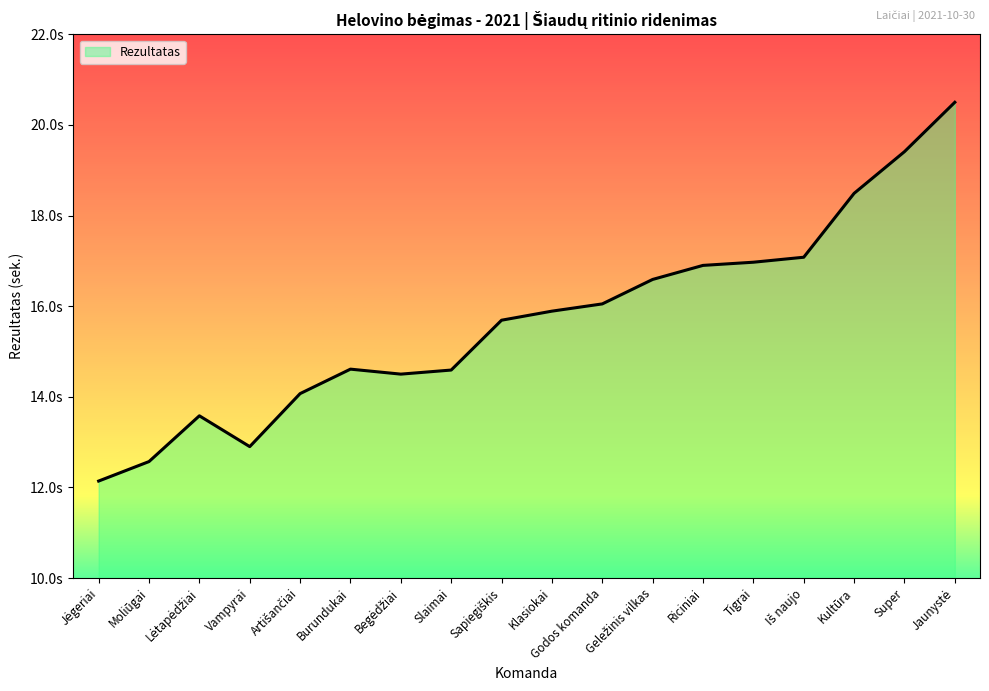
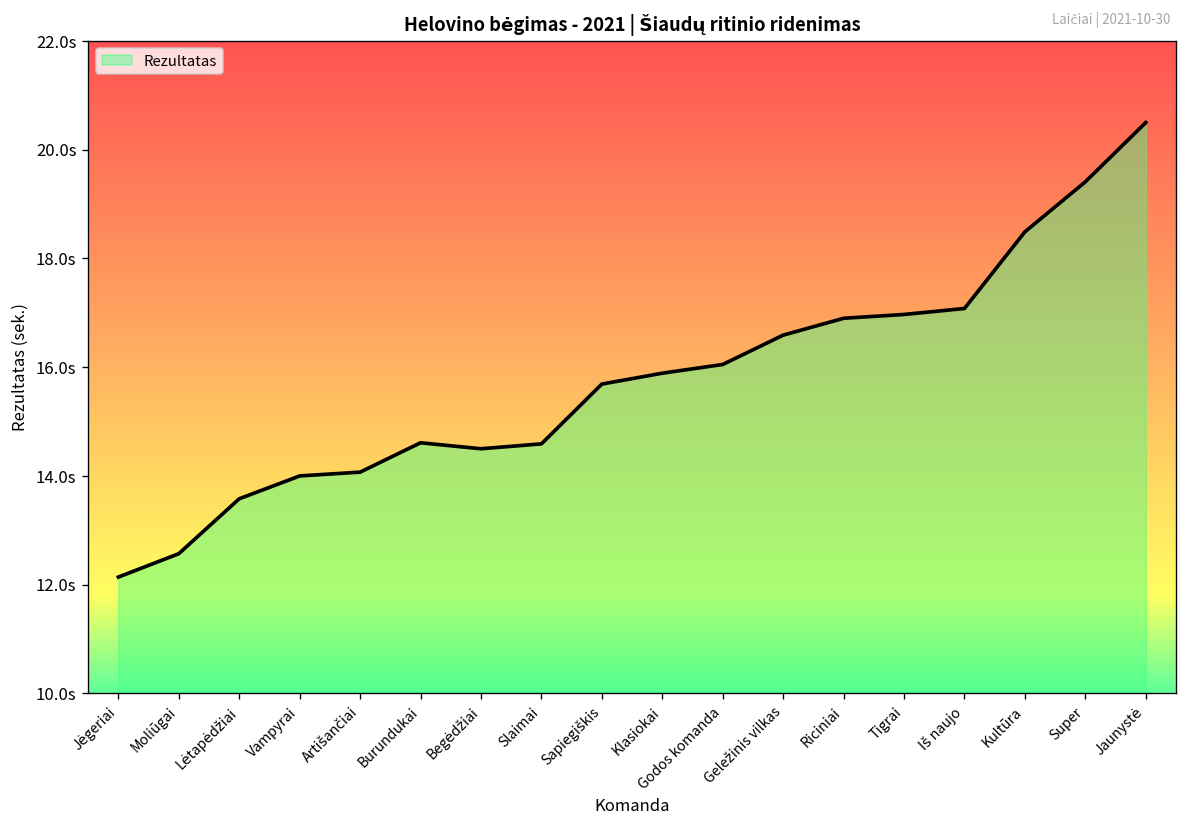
  {
    "Jėgeriai": "12.1s",
    "Moliūgai": "12.6s",
    "Lėtapėdžiai": "13.6s",
-   "Vampyrai": "12.9s",
+   "Vampyrai": "14.0s",
    "Artišančiai": "14.1s",
    "Burundukai": "14.6s",
    "Begėdžiai": "14.5s",
    "Slaimai": "14.6s",
    "Sapiegiškis": "15.7s",
    "Klasiokai": "15.9s",
    "Godos komanda": "16.1s",
    "Geležinis vilkas": "16.6s",
    "Riciniai": "16.9s",
    "Tigrai": "17.0s",
    "Iš naujo": "17.1s",
    "Kultūra": "18.5s",
    "Super": "19.4s",
    "Jaunystė": "20.5s"
  }
